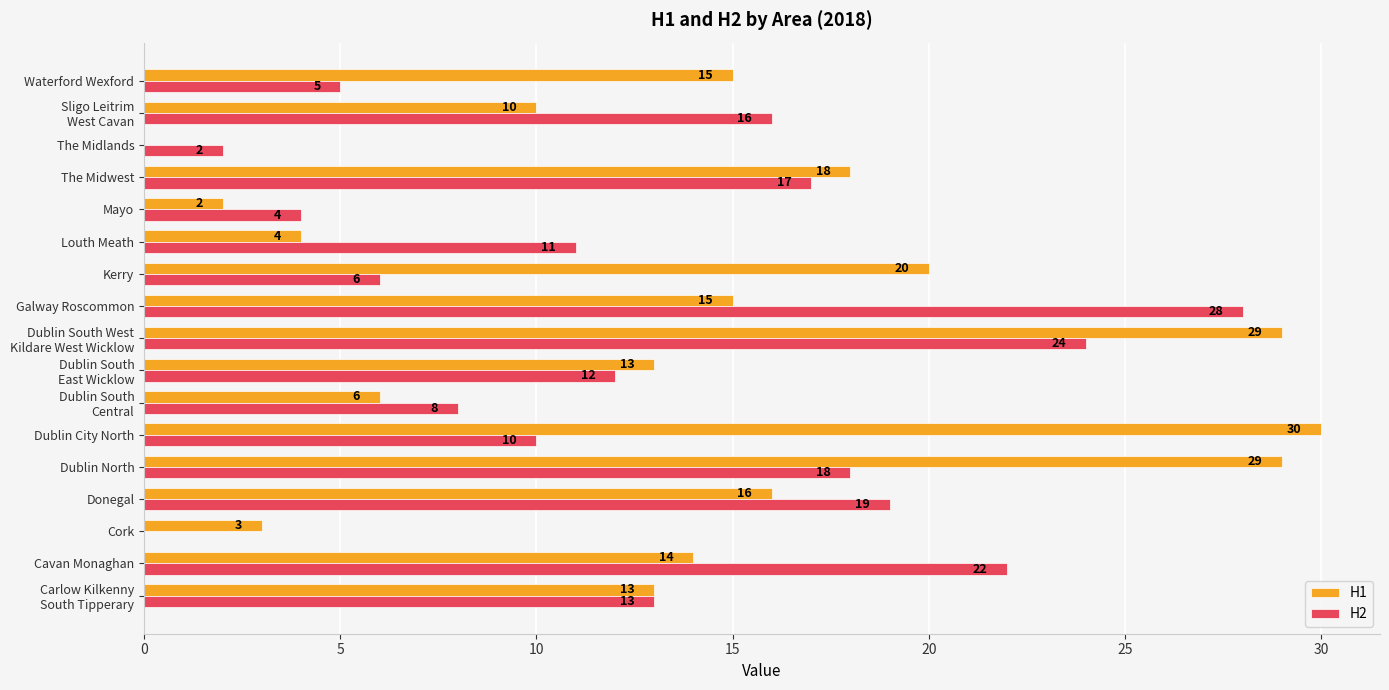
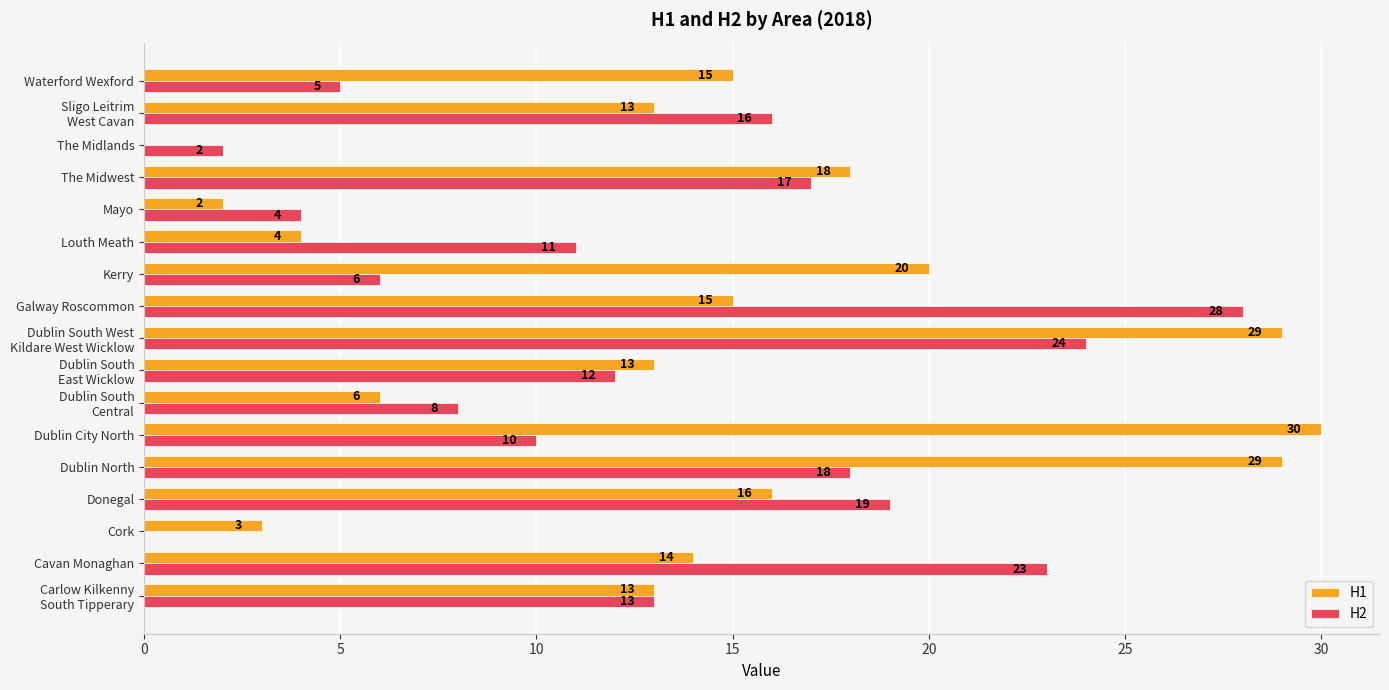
  {
    "H1": {
      "Waterford Wexford": 15,
-     "Sligo Leitrim West Cavan": 10,
+     "Sligo Leitrim West Cavan": 13,
      "The Midwest": 18,
      "Mayo": 2,
      "Louth Meath": 4,
      "Kerry": 20,
      "Galway Roscommon": 15,
      "Dublin South West Kildare West Wicklow": 29,
      "Dublin South East Wicklow": 13,
      "Dublin South Central": 6,
      "Dublin City North": 30,
      "Dublin North": 29,
      "Donegal": 16,
      "Cork": 3,
      "Cavan Monaghan": 14,
      "Carlow Kilkenny South Tipperary": 13
    },
    "H2": {
      "Waterford Wexford": 5,
      "Sligo Leitrim West Cavan": 16,
      "The Midlands": 2,
      "The Midwest": 17,
      "Mayo": 4,
      "Louth Meath": 11,
      "Kerry": 6,
      "Galway Roscommon": 28,
      "Dublin South West Kildare West Wicklow": 24,
      "Dublin South East Wicklow": 12,
      "Dublin South Central": 8,
      "Dublin City North": 10,
      "Dublin North": 18,
      "Donegal": 19,
-     "Cavan Monaghan": 22,
+     "Cavan Monaghan": 23,
      "Carlow Kilkenny South Tipperary": 13
    }
  }
